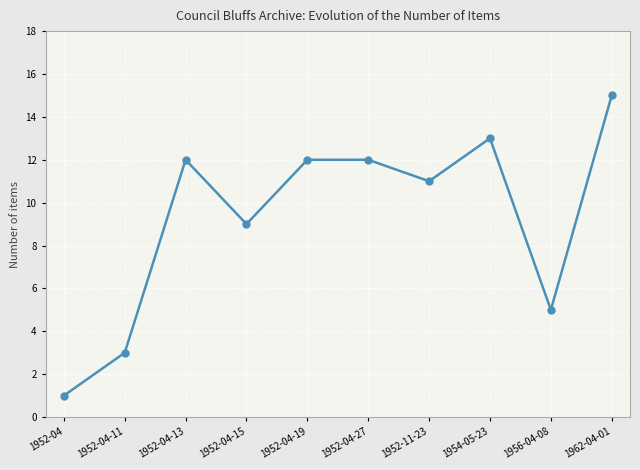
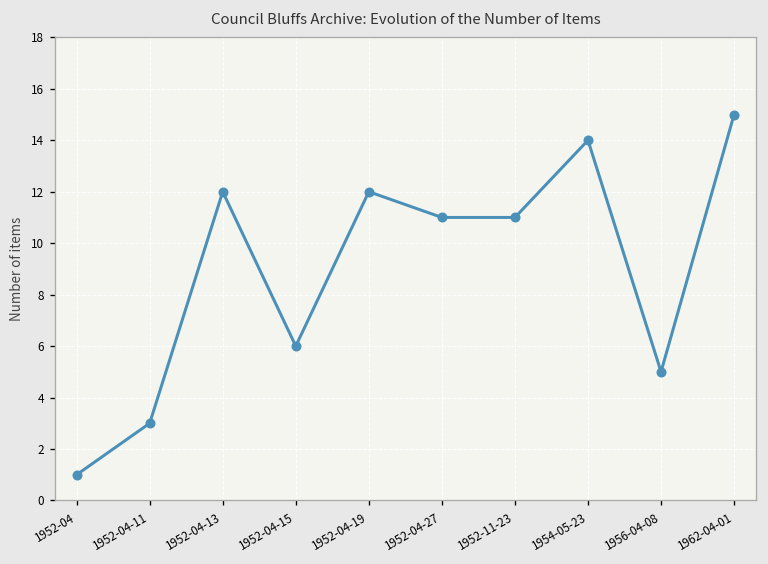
  {
    "1952-04": 1,
    "1952-04-11": 3,
    "1952-04-13": 12,
-   "1952-04-15": 9,
+   "1952-04-15": 6,
    "1952-04-19": 12,
-   "1952-04-27": 12,
+   "1952-04-27": 11,
    "1952-11-23": 11,
-   "1954-05-23": 13,
+   "1954-05-23": 14,
    "1956-04-08": 5,
    "1962-04-01": 15
  }
